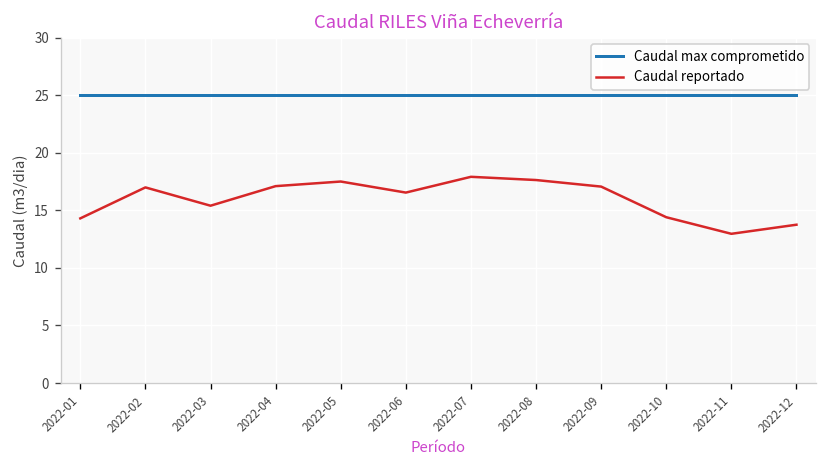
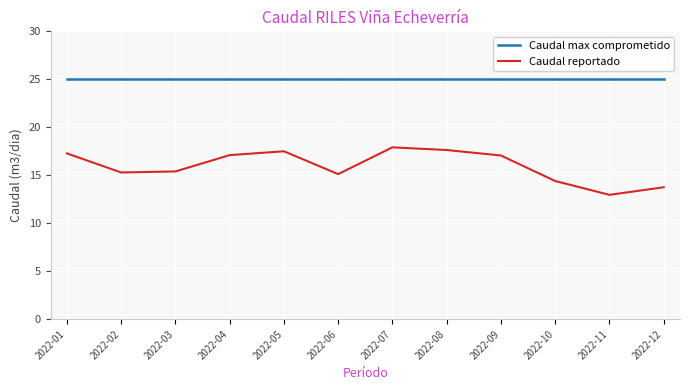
  {
    "Caudal max comprometido": {
      "2022-01": 25,
      "2022-02": 25,
      "2022-03": 25,
      "2022-04": 25,
      "2022-05": 25,
      "2022-06": 25,
      "2022-07": 25,
      "2022-08": 25,
      "2022-09": 25,
      "2022-10": 25,
      "2022-11": 25,
      "2022-12": 25
    },
    "Caudal reportado": {
-     "2022-01": 14,
-     "2022-02": 17,
+     "2022-01": 17,
+     "2022-02": 15,
      "2022-03": 15,
      "2022-04": 17,
      "2022-05": 18,
-     "2022-06": 17,
+     "2022-06": 15,
      "2022-07": 18,
      "2022-08": 18,
      "2022-09": 17,
      "2022-10": 14,
      "2022-11": 13,
      "2022-12": 14
    }
  }
